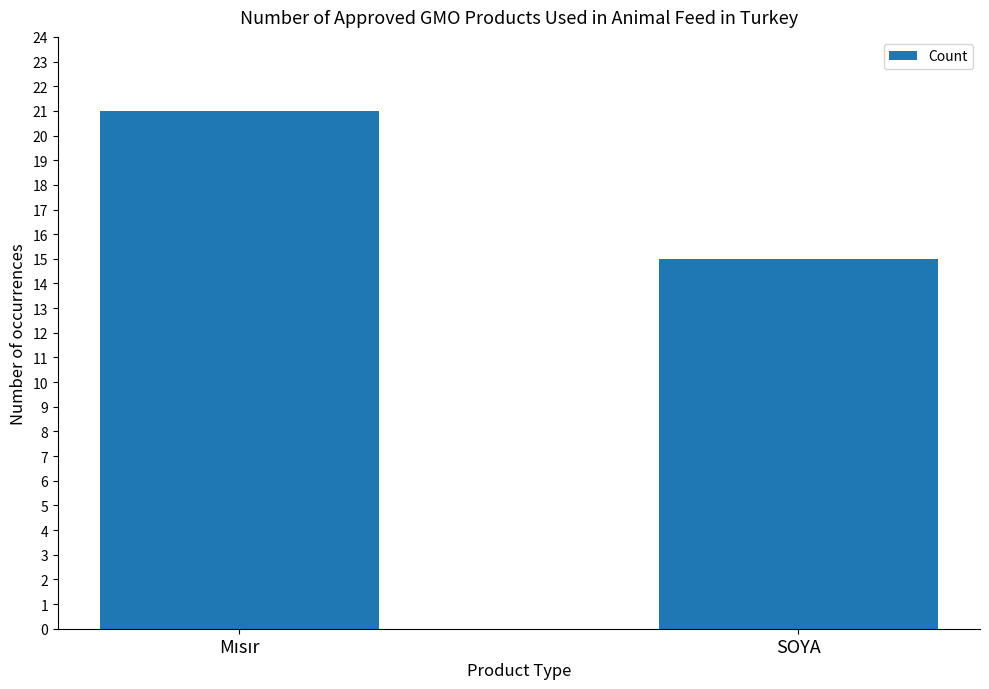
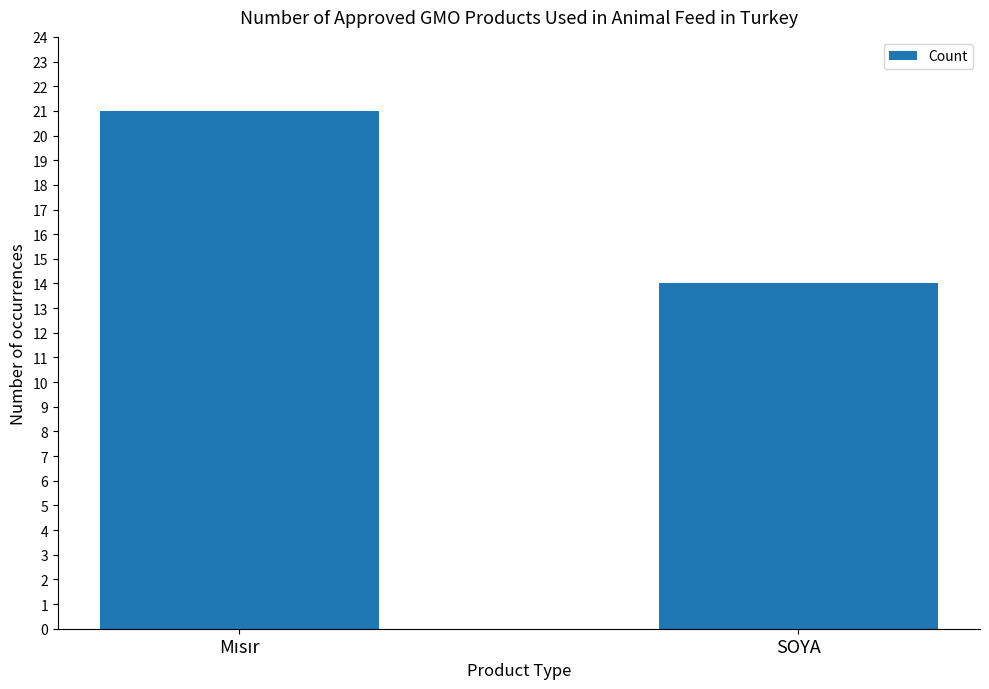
  {
    "Mısır": 21,
-   "SOYA": 15
+   "SOYA": 14
  }
